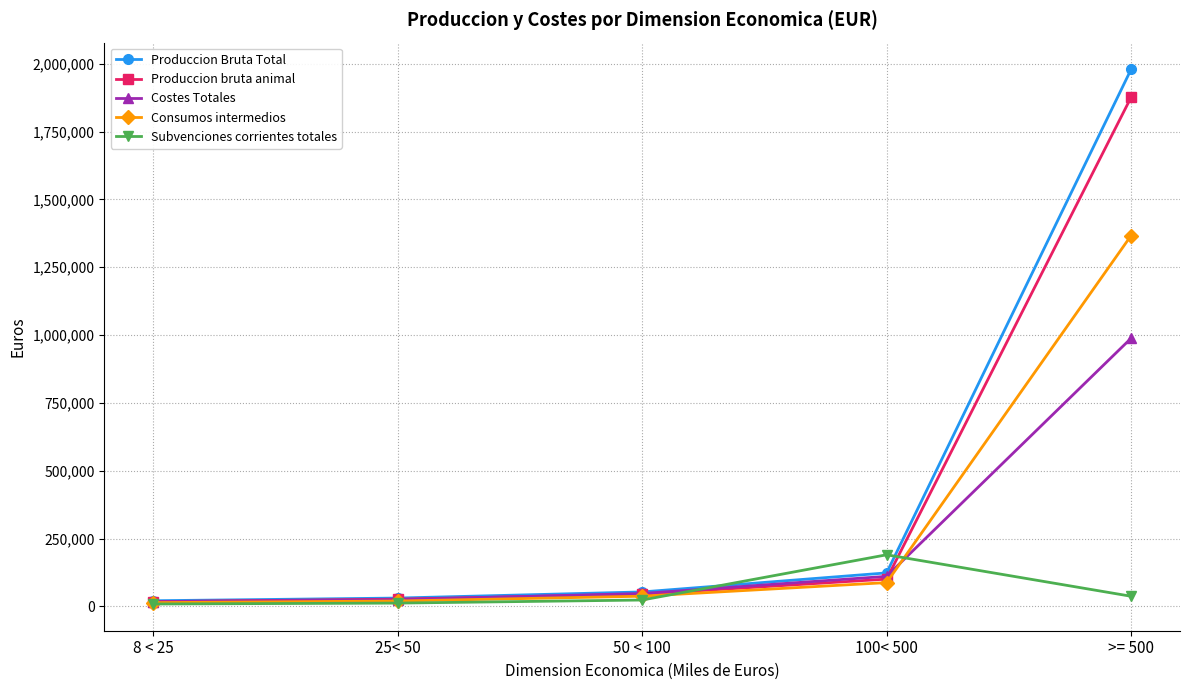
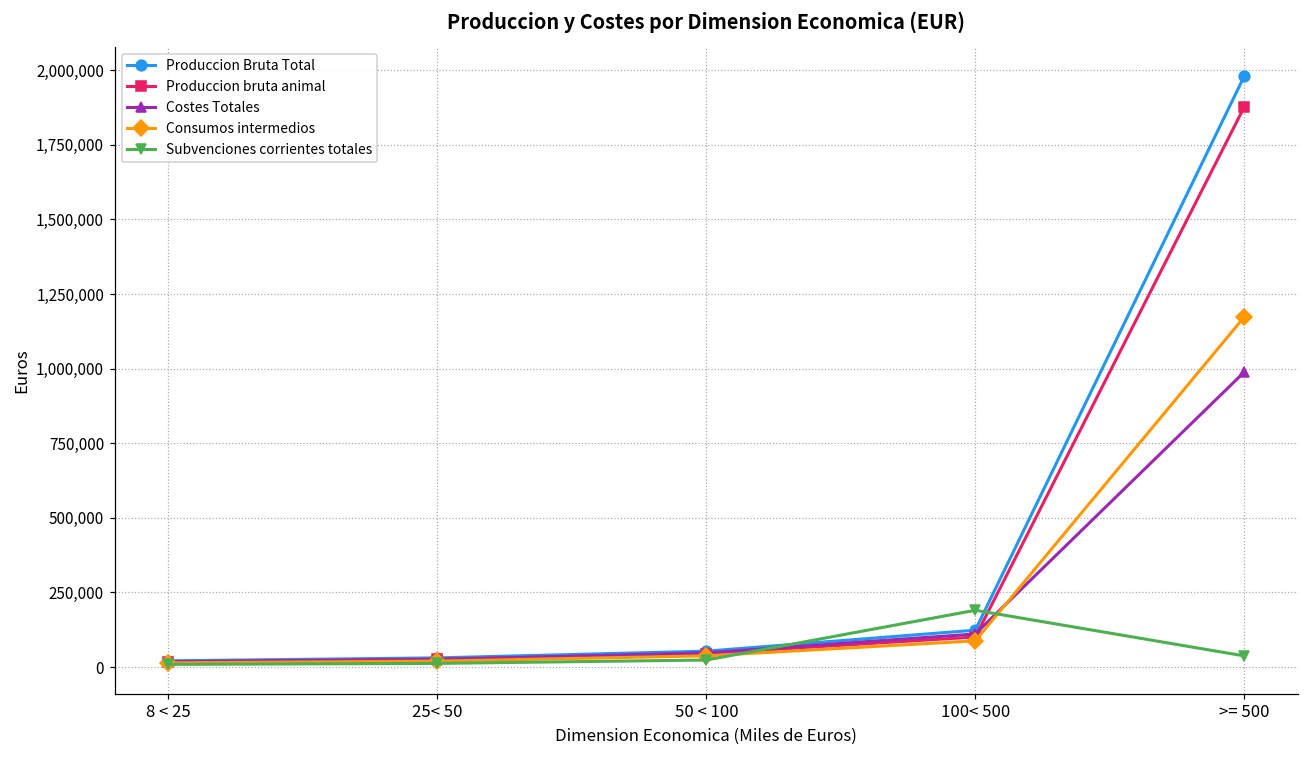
  {
    "Produccion Bruta Total": {
      "100< 500": "120,000",
      ">= 500": "1,980,000"
    },
    "Produccion bruta animal": {
      "100< 500": "100,000",
      ">= 500": "1,880,000"
    },
    "Costes Totales": {
      "100< 500": "110,000",
      ">= 500": "990,000"
    },
    "Consumos intermedios": {
      "100< 500": "90,000",
-     ">= 500": "1,370,000"
+     ">= 500": "1,170,000"
    },
    "Subvenciones corrientes totales": {
      "50 < 100": "20,000",
      "100< 500": "190,000",
      ">= 500": "40,000"
    }
  }
